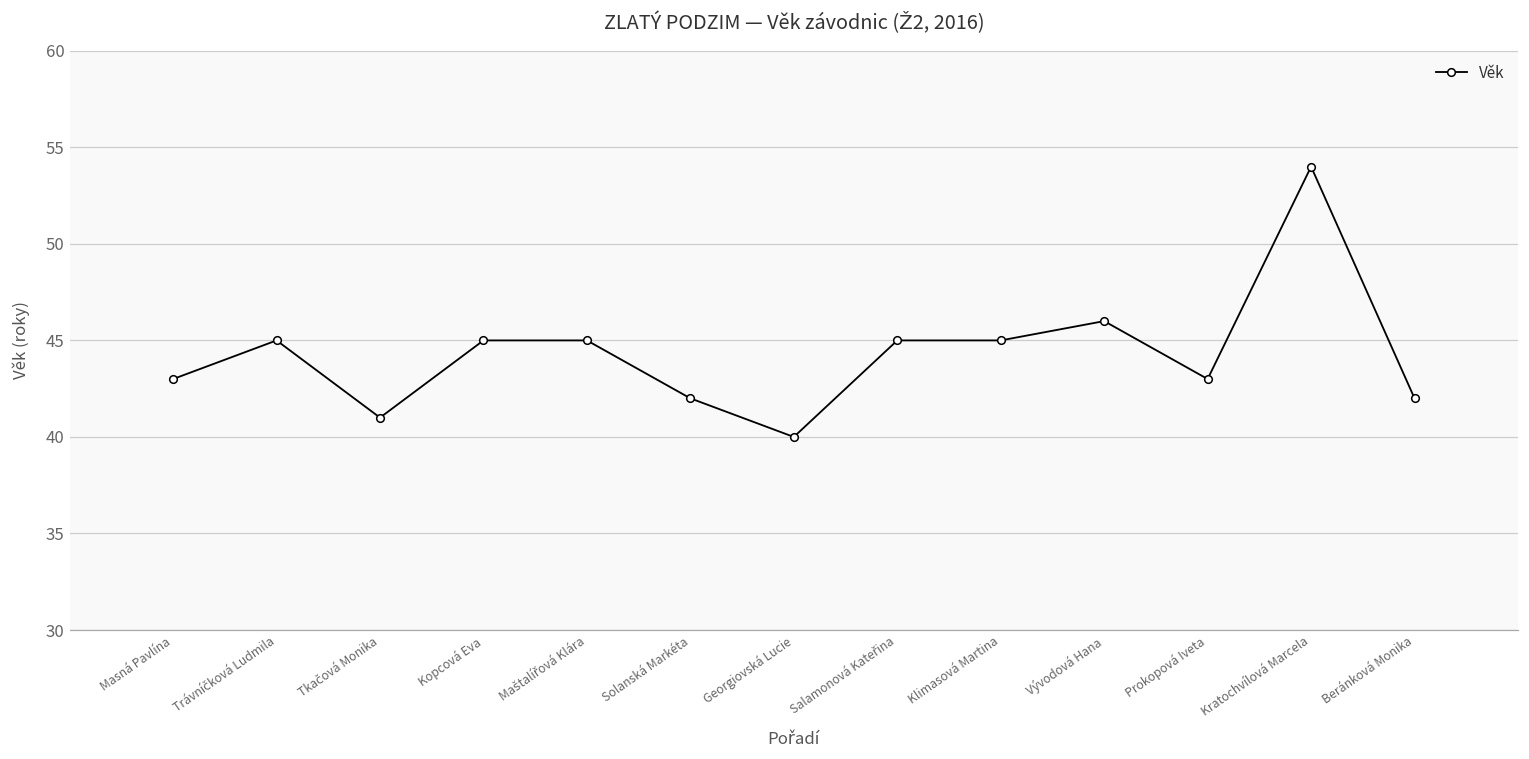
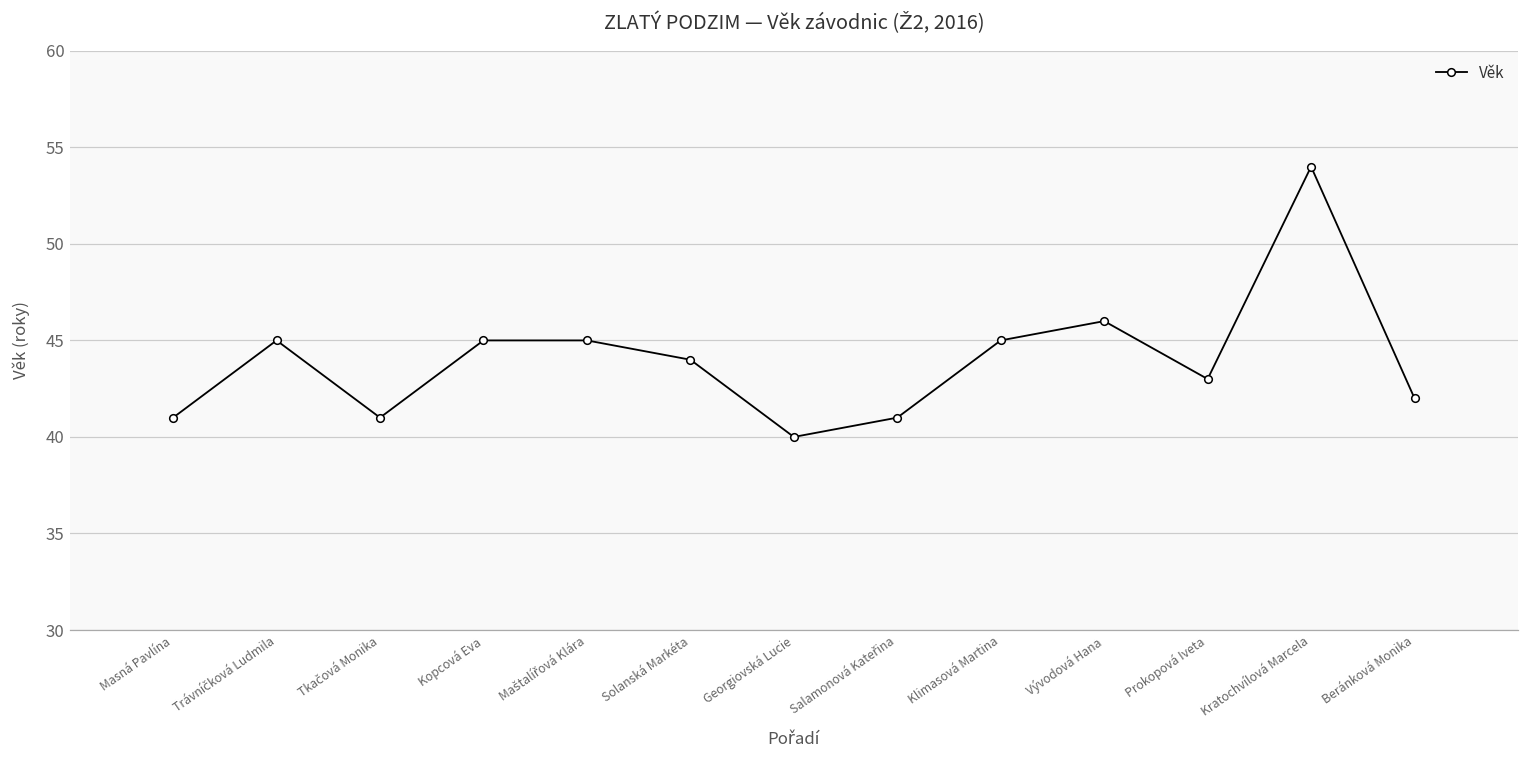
  {
-   "Masná Pavlína": 43,
+   "Masná Pavlína": 41,
    "Trávníčková Ludmila": 45,
    "Tkačová Monika": 41,
    "Kopcová Eva": 45,
    "Maštalířová Klára": 45,
-   "Solanská Markéta": 42,
+   "Solanská Markéta": 44,
    "Georgiovská Lucie": 40,
-   "Salamonová Kateřina": 45,
+   "Salamonová Kateřina": 41,
    "Klimasová Martina": 45,
    "Vývodová Hana": 46,
    "Prokopová Iveta": 43,
    "Kratochvílová Marcela": 54,
    "Beránková Monika": 42
  }
